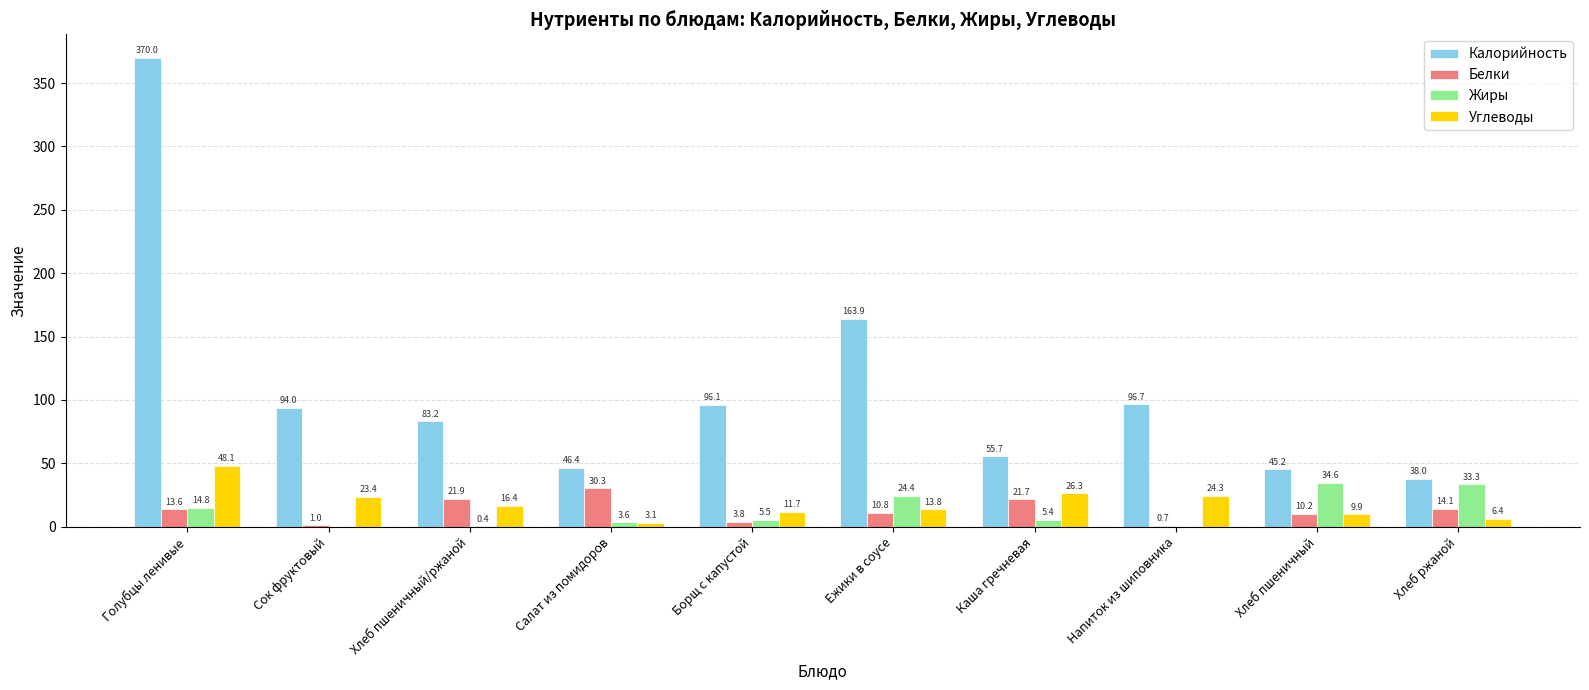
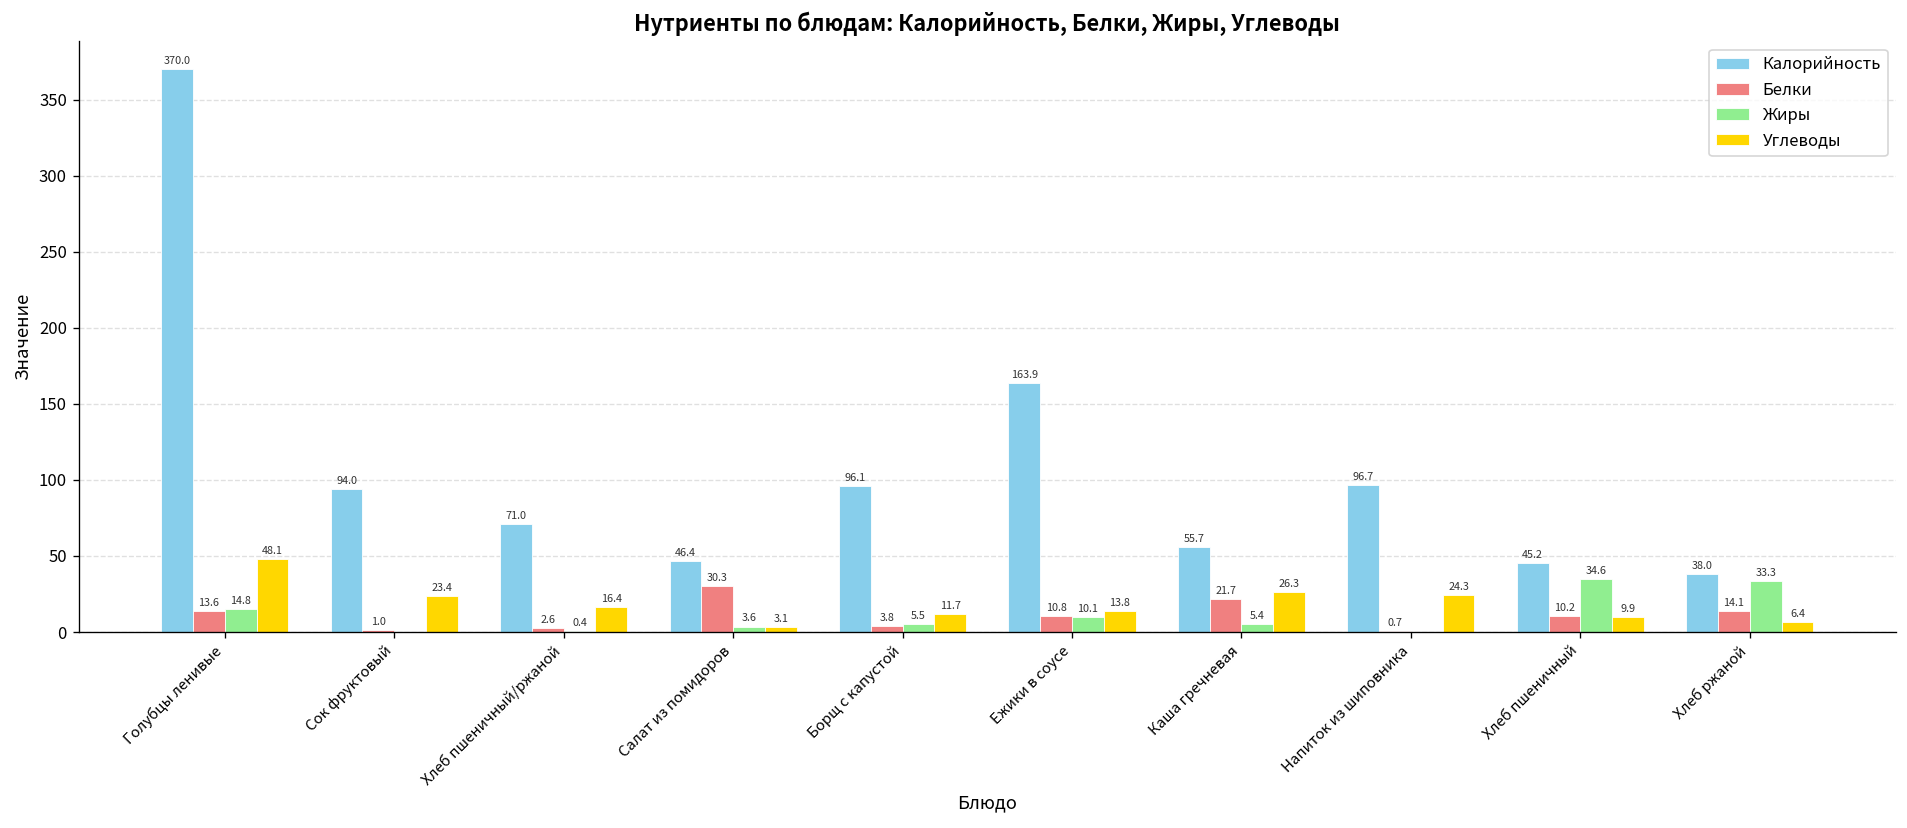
  {
    "Калорийность": {
      "Голубцы ленивые": 370.0,
      "Сок фруктовый": 94.0,
-     "Хлеб пшеничный/ржаной": 83.2,
+     "Хлеб пшеничный/ржаной": 71.0,
      "Салат из помидоров": 46.4,
      "Борщ с капустой": 96.1,
      "Ежики в соусе": 163.9,
      "Каша гречневая": 55.7,
      "Напиток из шиповника": 96.7,
      "Хлеб пшеничный": 45.2,
      "Хлеб ржаной": 38.0
    },
    "Белки": {
      "Голубцы ленивые": 13.6,
      "Сок фруктовый": 1.0,
-     "Хлеб пшеничный/ржаной": 21.9,
+     "Хлеб пшеничный/ржаной": 2.6,
      "Салат из помидоров": 30.3,
      "Борщ с капустой": 3.8,
      "Ежики в соусе": 10.8,
      "Каша гречневая": 21.7,
      "Напиток из шиповника": 0.7,
      "Хлеб пшеничный": 10.2,
      "Хлеб ржаной": 14.1
    },
    "Жиры": {
      "Голубцы ленивые": 14.8,
      "Хлеб пшеничный/ржаной": 0.4,
      "Салат из помидоров": 3.6,
      "Борщ с капустой": 5.5,
-     "Ежики в соусе": 24.4,
+     "Ежики в соусе": 10.1,
      "Каша гречневая": 5.4,
      "Хлеб пшеничный": 34.6,
      "Хлеб ржаной": 33.3
    },
    "Углеводы": {
      "Голубцы ленивые": 48.1,
      "Сок фруктовый": 23.4,
      "Хлеб пшеничный/ржаной": 16.4,
      "Салат из помидоров": 3.1,
      "Борщ с капустой": 11.7,
      "Ежики в соусе": 13.8,
      "Каша гречневая": 26.3,
      "Напиток из шиповника": 24.3,
      "Хлеб пшеничный": 9.9,
      "Хлеб ржаной": 6.4
    }
  }
